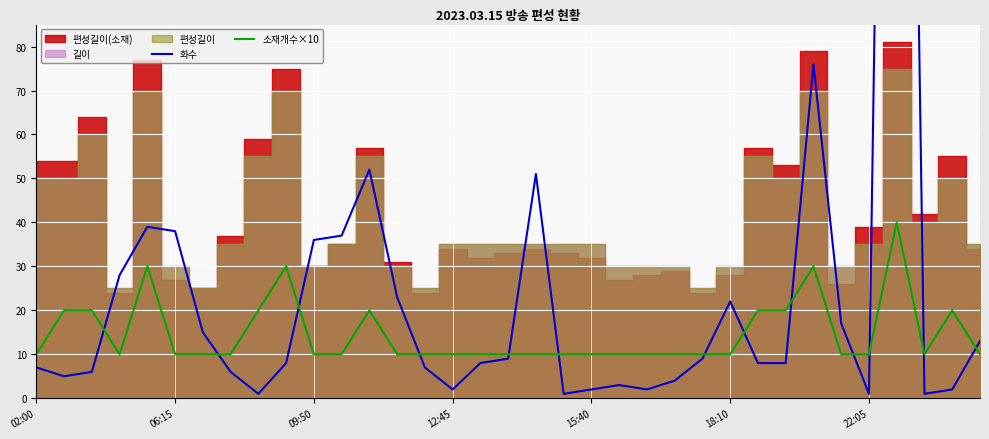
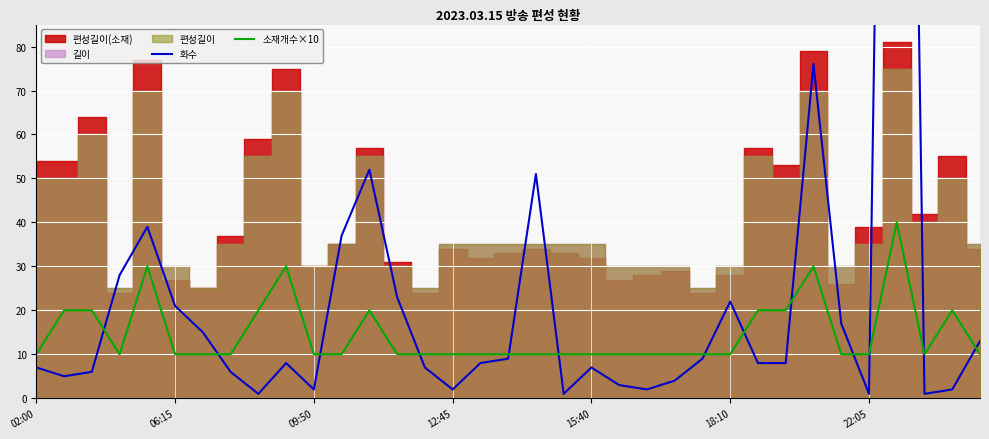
  {
    "화수": {
      "02:00": 7,
-     "06:15": 38,
-     "09:50": 36,
+     "06:15": 21,
+     "09:50": 2,
      "12:45": 2,
-     "15:40": 2,
+     "15:40": 7,
      "18:10": 22,
      "22:05": 1
    },
    "소재개수×10": {
      "02:00": 10,
      "06:15": 10,
      "09:50": 10,
      "12:45": 10,
      "15:40": 10,
      "18:10": 10,
      "22:05": 10
    }
  }
